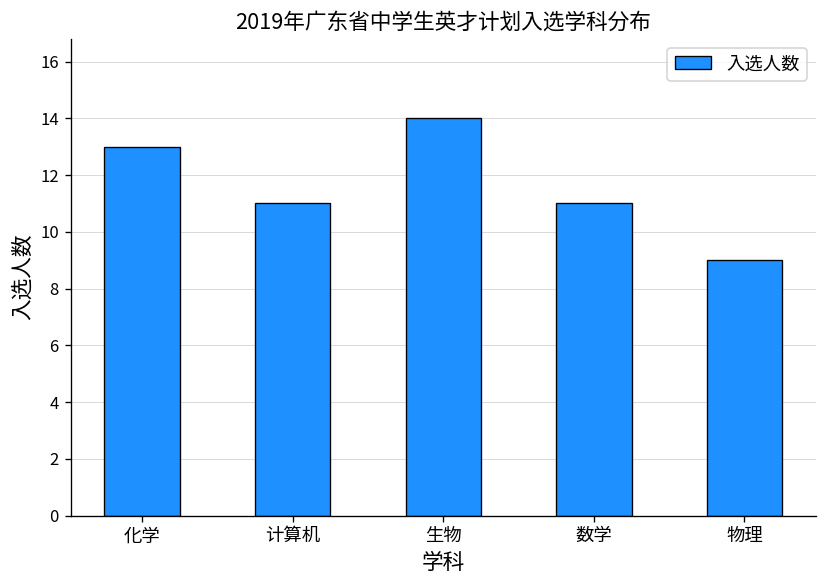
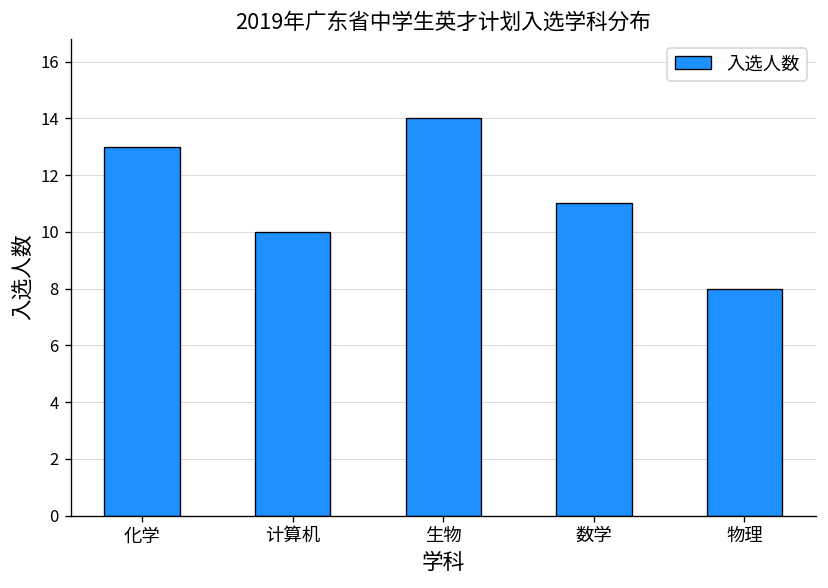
  {
    "化学": 13,
-   "计算机": 11,
+   "计算机": 10,
    "生物": 14,
    "数学": 11,
-   "物理": 9
+   "物理": 8
  }
